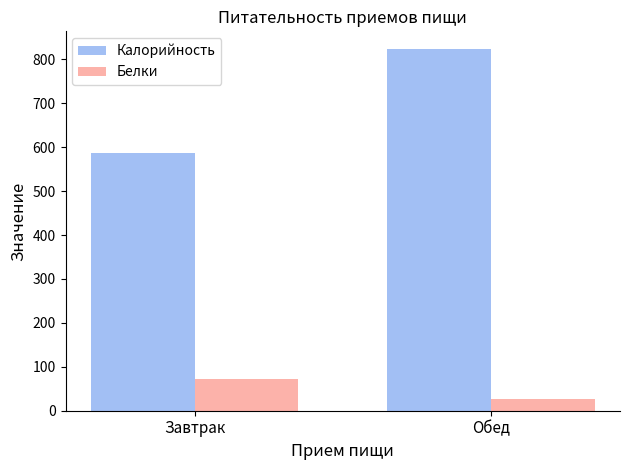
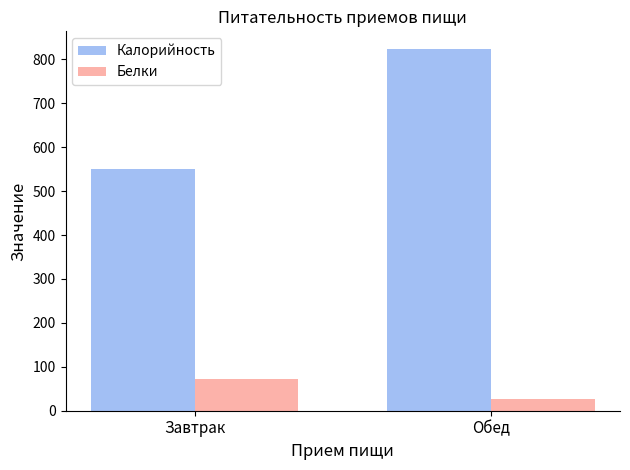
  {
    "Калорийность": {
-     "Завтрак": 590,
+     "Завтрак": 550,
      "Обед": 820
    },
    "Белки": {
      "Завтрак": 70,
      "Обед": 30
    }
  }
